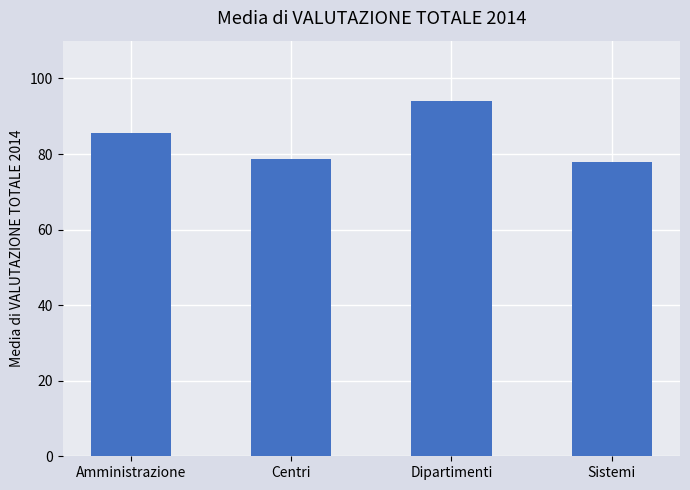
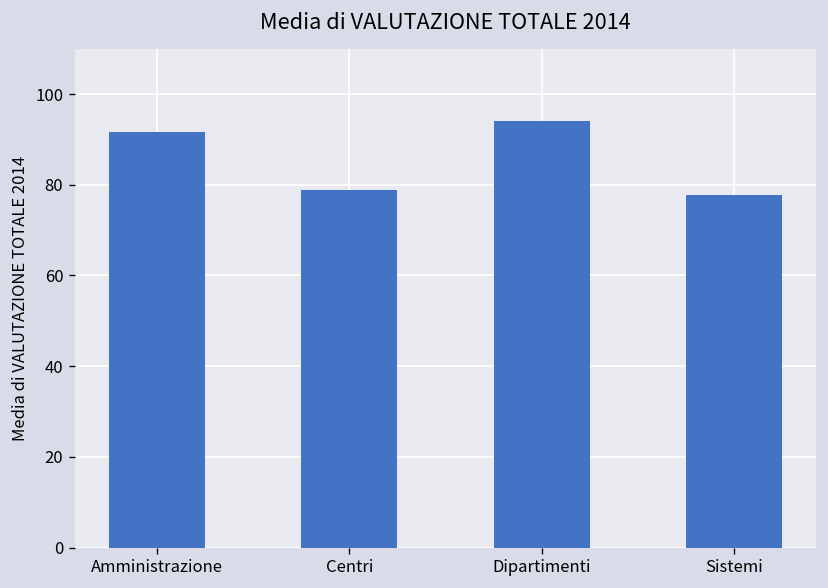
  {
-   "Amministrazione": 86,
+   "Amministrazione": 92,
    "Centri": 79,
    "Dipartimenti": 94,
    "Sistemi": 78
  }
